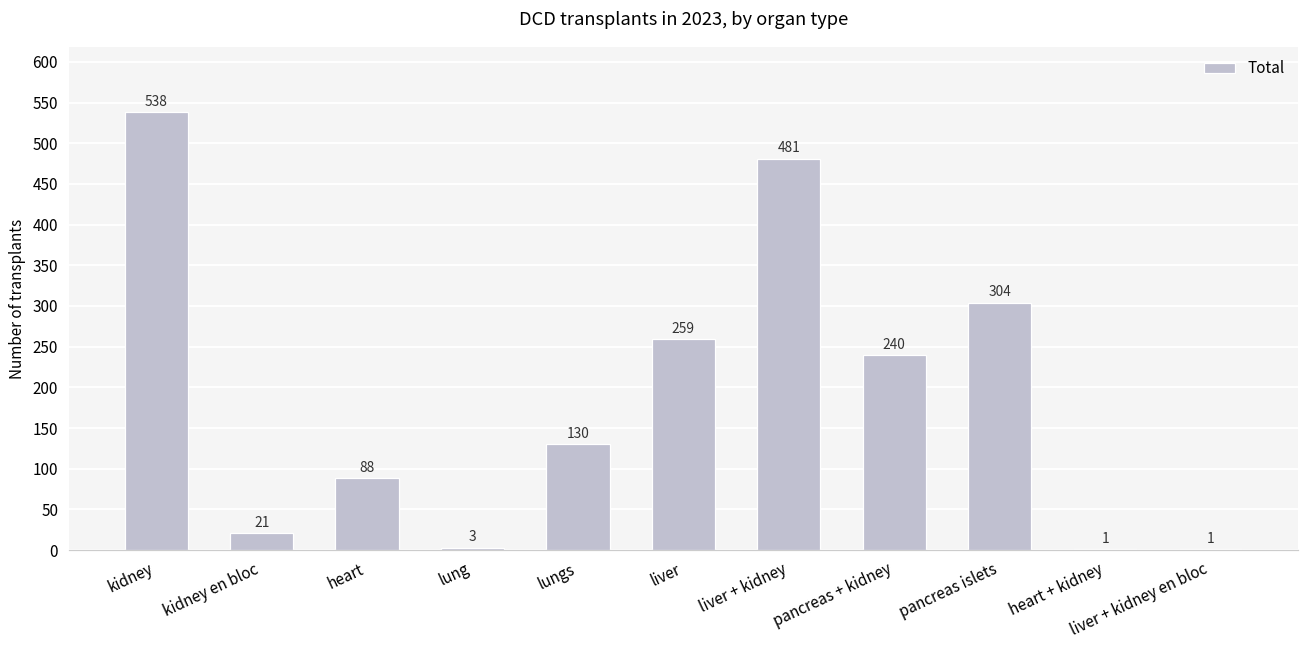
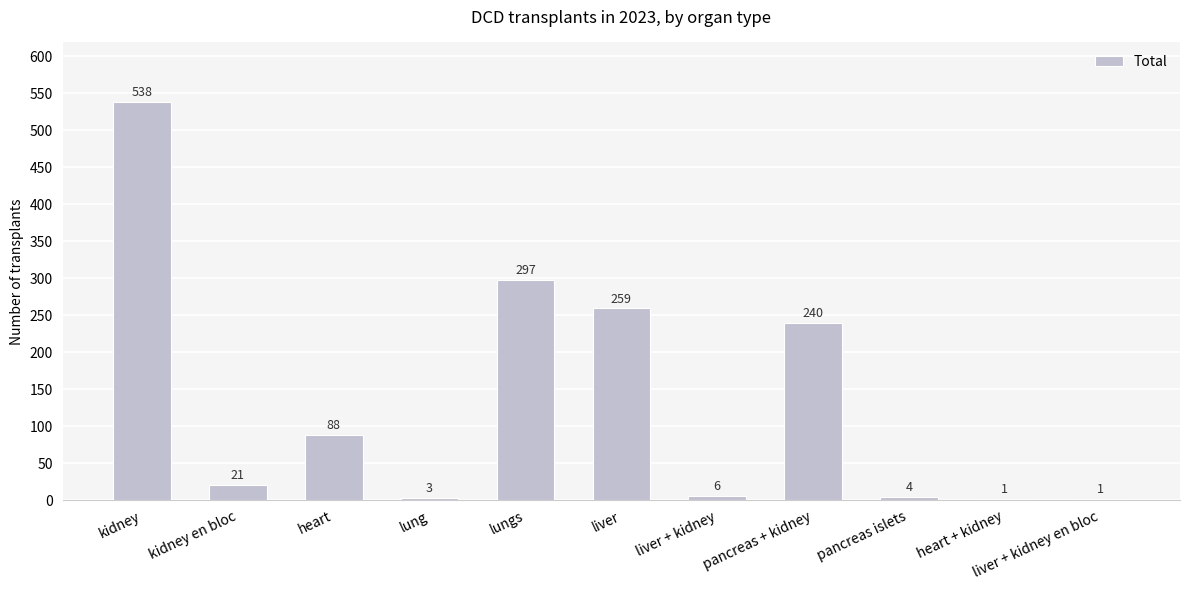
  {
    "kidney": 538,
    "kidney en bloc": 21,
    "heart": 88,
    "lung": 3,
-   "lungs": 130,
+   "lungs": 297,
    "liver": 259,
-   "liver + kidney": 481,
+   "liver + kidney": 6,
    "pancreas + kidney": 240,
-   "pancreas islets": 304,
+   "pancreas islets": 4,
    "heart + kidney": 1,
    "liver + kidney en bloc": 1
  }
